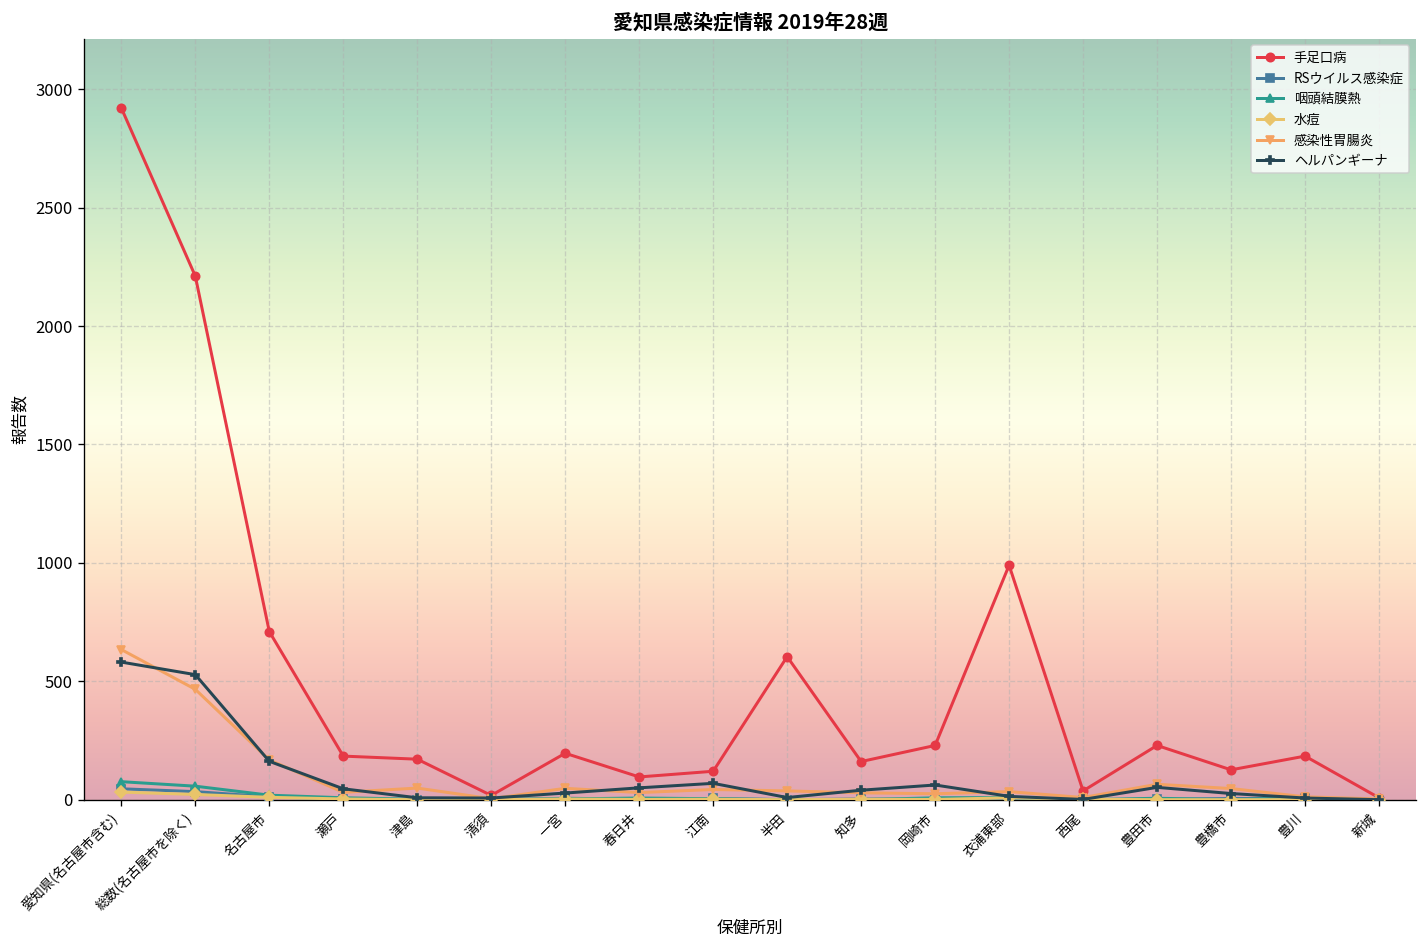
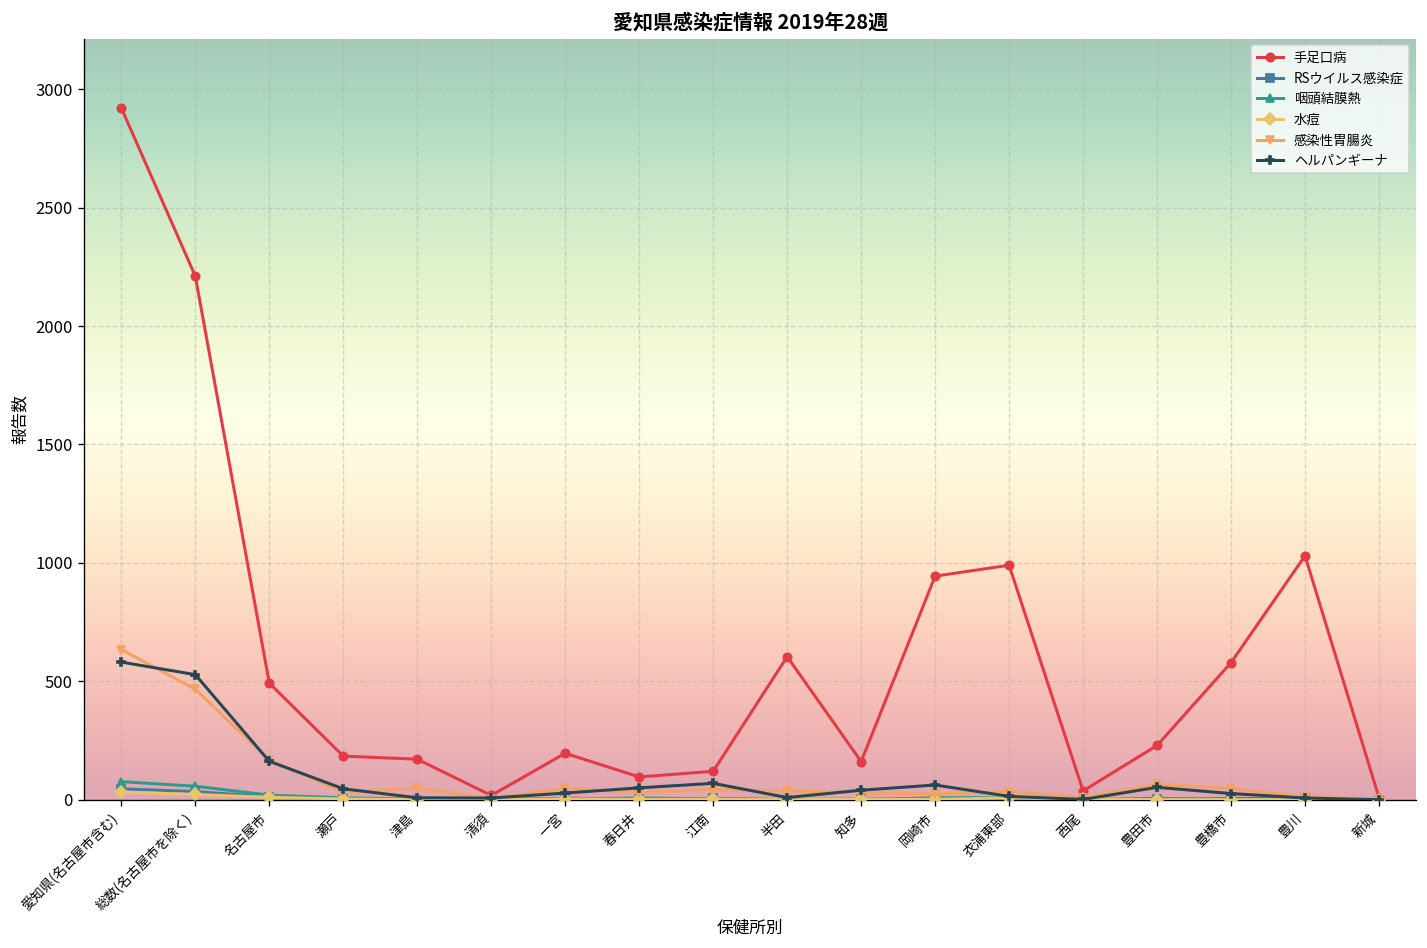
  {
    "手足口病": {
      "愛知県(名古屋市含む)": 2920,
      "総数(名古屋市を除く)": 2210,
-     "名古屋市": 710,
+     "名古屋市": 490,
      "瀬戸": 180,
      "津島": 170,
      "一宮": 200,
      "春日井": 100,
      "江南": 120,
      "半田": 600,
      "知多": 160,
-     "岡崎市": 230,
+     "岡崎市": 940,
      "衣浦東部": 990,
      "西尾": 40,
      "豊田市": 230,
-     "豊橋市": 130,
-     "豊川": 180
+     "豊橋市": 580,
+     "豊川": 1030
    },
    "ヘルパンギーナ": {
      "愛知県(名古屋市含む)": 580,
      "総数(名古屋市を除く)": 530,
      "瀬戸": 50,
      "一宮": 30,
      "春日井": 50,
      "江南": 70,
      "岡崎市": 60,
      "豊橋市": 30
    }
  }
